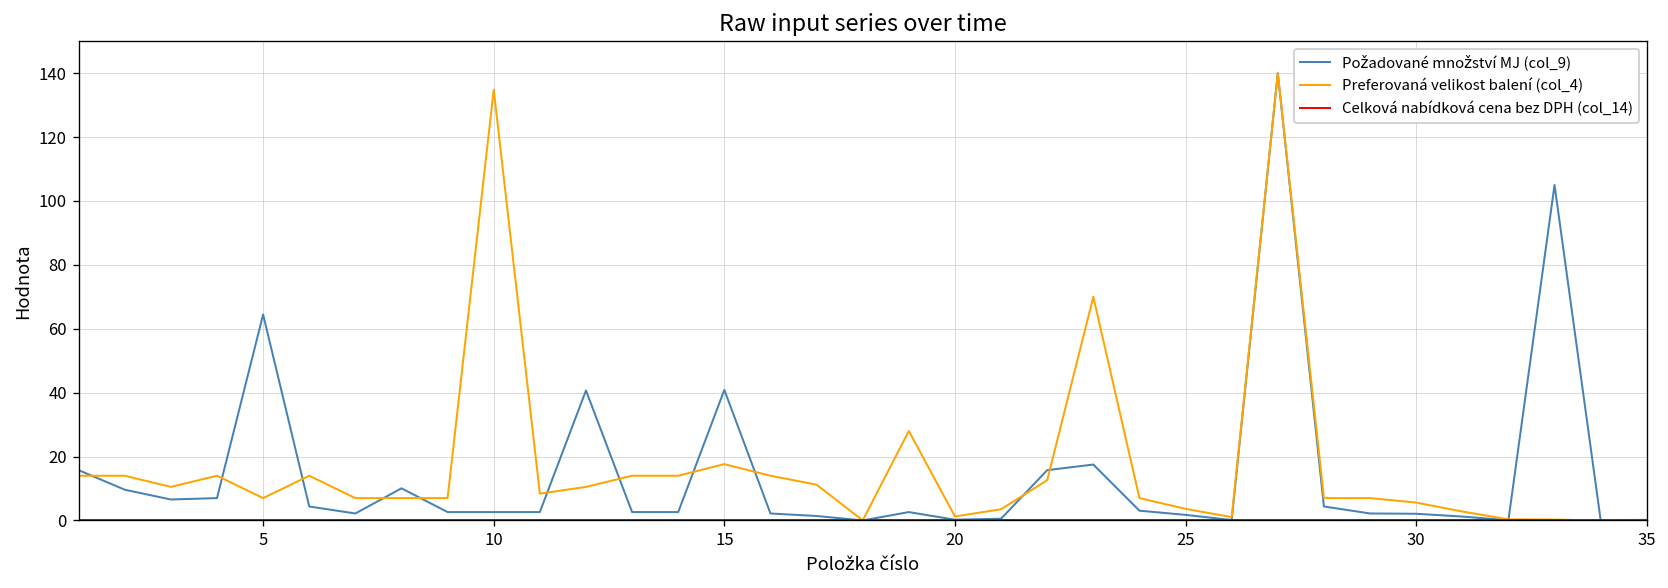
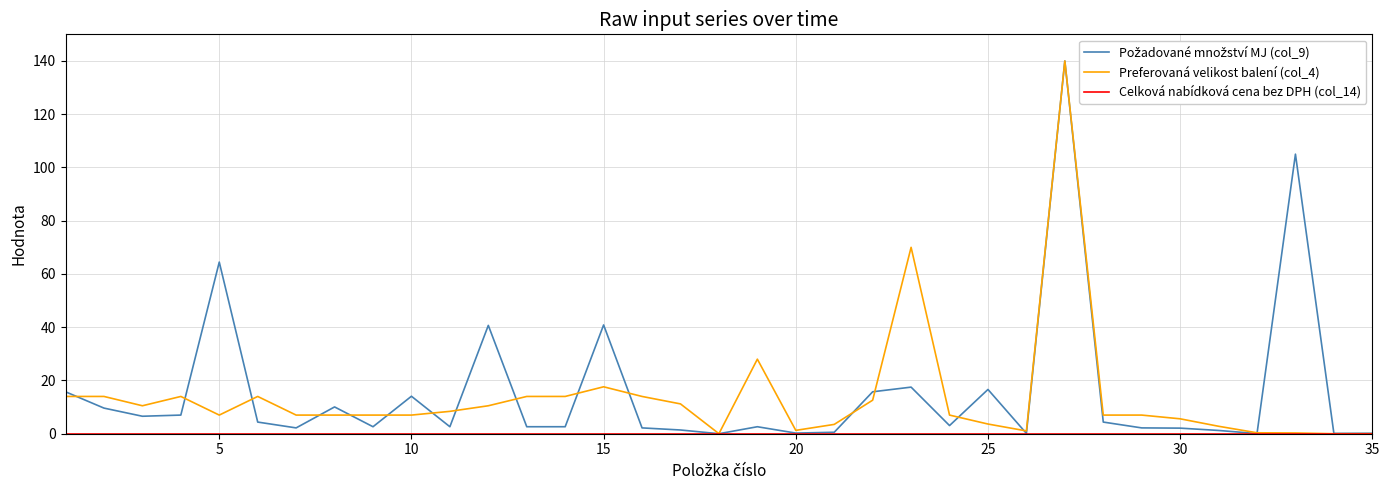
  {
    "Požadované množství MJ (col_9)": {
      "5": 64,
-     "10": 3,
+     "10": 14,
      "15": 41,
-     "25": 2,
+     "25": 17,
      "30": 2
    },
    "Preferovaná velikost balení (col_4)": {
      "5": 7,
-     "10": 135,
+     "10": 7,
      "15": 18,
      "20": 1,
      "25": 4,
      "30": 6
    },
    "Celková nabídková cena bez DPH (col_14)": {
      "5": 0,
      "10": 0,
      "15": 0,
      "25": 0,
      "30": 0
    }
  }
